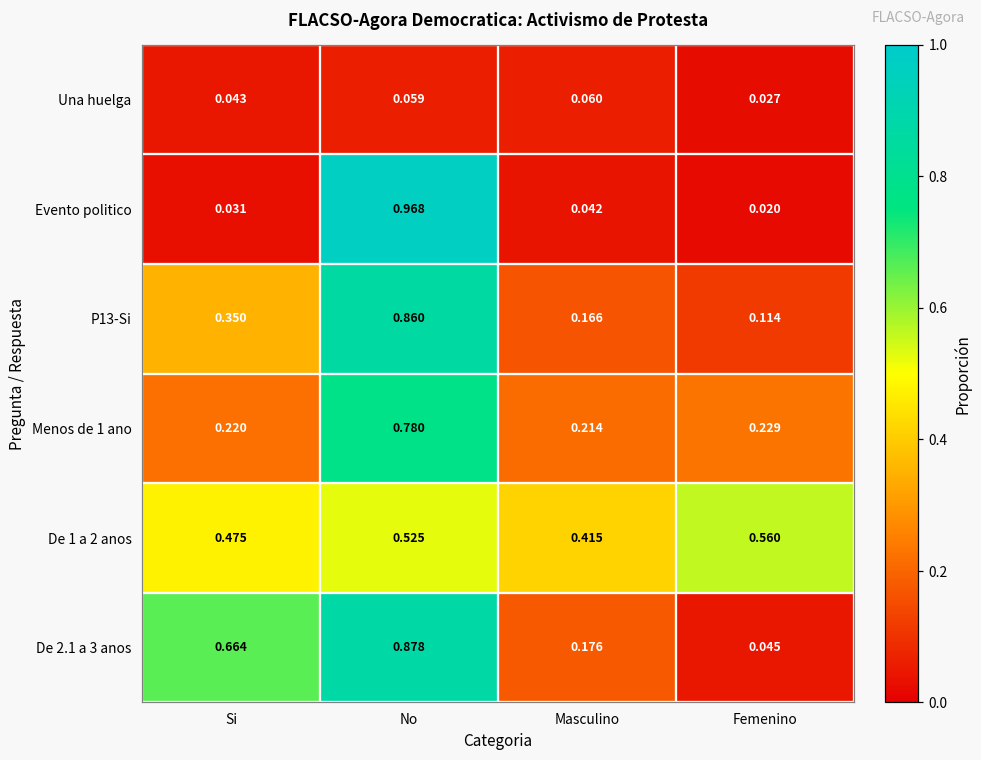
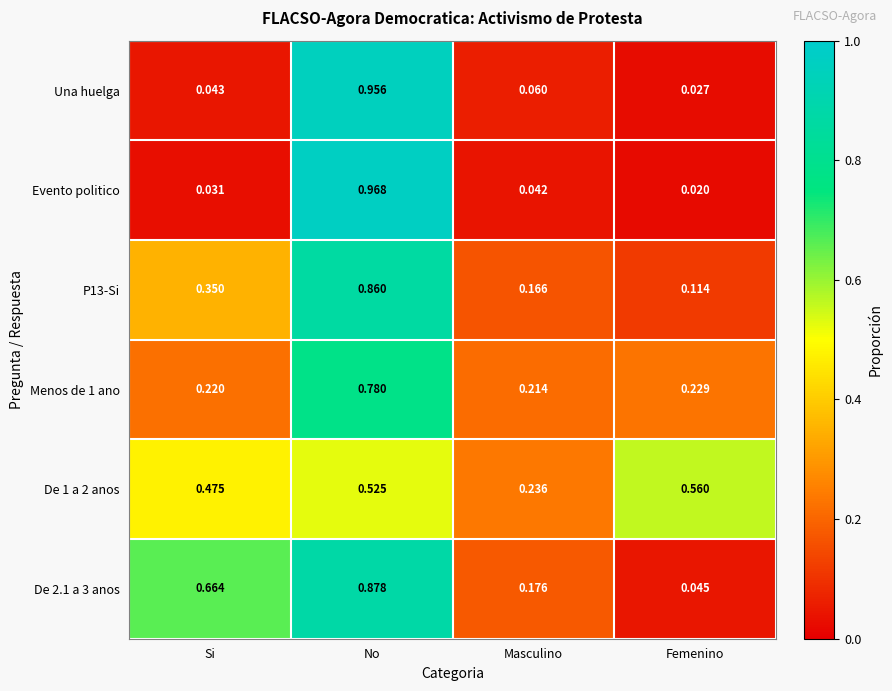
  {
    "Una huelga": {
      "Si": 0.043,
-     "No": 0.059,
+     "No": 0.956,
      "Masculino": 0.060,
      "Femenino": 0.027
    },
    "Evento politico": {
      "Si": 0.031,
      "No": 0.968,
      "Masculino": 0.042,
      "Femenino": 0.020
    },
    "P13-Si": {
      "Si": 0.350,
      "No": 0.860,
      "Masculino": 0.166,
      "Femenino": 0.114
    },
    "Menos de 1 ano": {
      "Si": 0.220,
      "No": 0.780,
      "Masculino": 0.214,
      "Femenino": 0.229
    },
    "De 1 a 2 anos": {
      "Si": 0.475,
      "No": 0.525,
-     "Masculino": 0.415,
+     "Masculino": 0.236,
      "Femenino": 0.560
    },
    "De 2.1 a 3 anos": {
      "Si": 0.664,
      "No": 0.878,
      "Masculino": 0.176,
      "Femenino": 0.045
    }
  }
